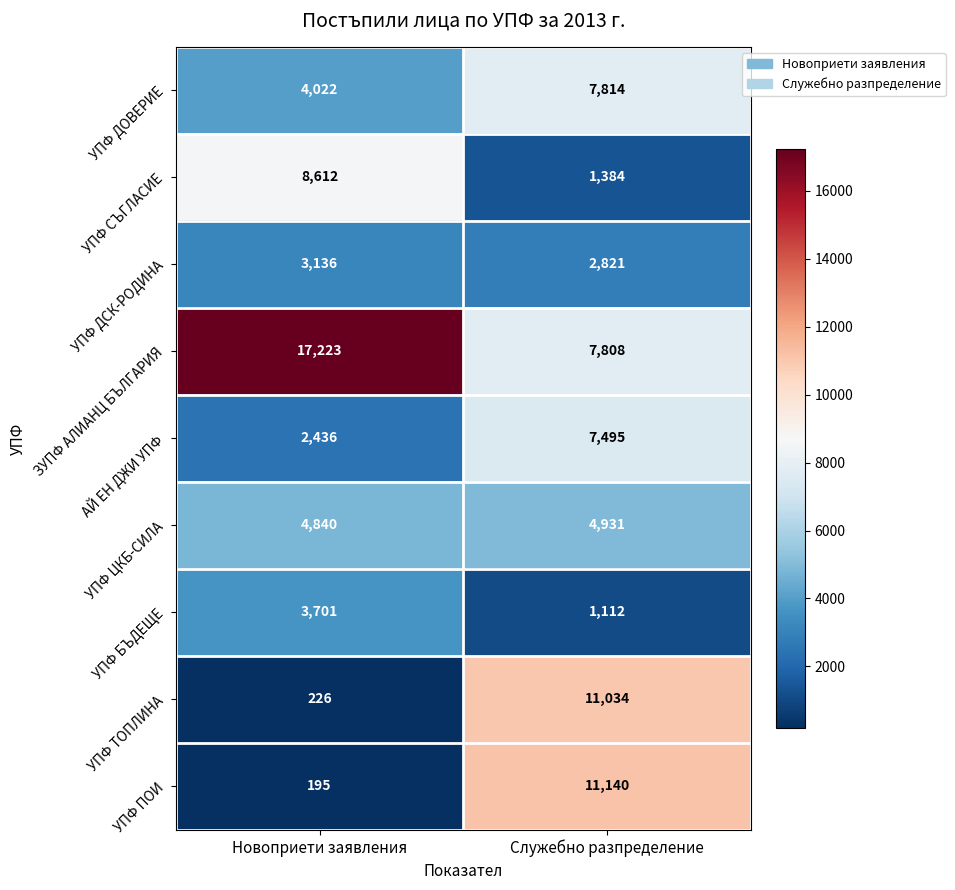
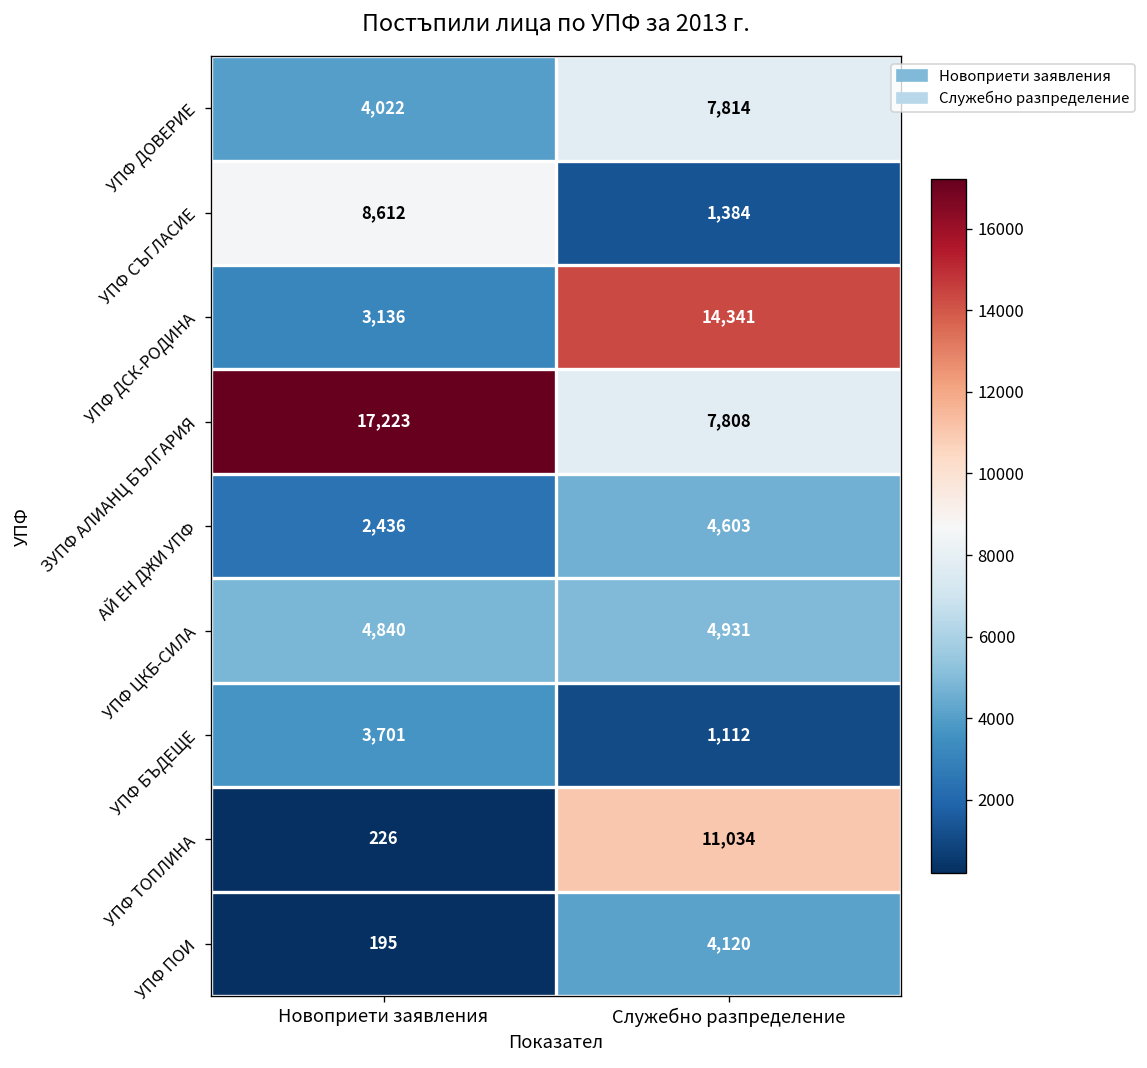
  {
    "УПФ ДОВЕРИЕ": {
      "Новоприети заявления": "4,022",
      "Служебно разпределение": "7,814"
    },
    "УПФ СЪГЛАСИЕ": {
      "Новоприети заявления": "8,612",
      "Служебно разпределение": "1,384"
    },
    "УПФ ДСК-РОДИНА": {
      "Новоприети заявления": "3,136",
-     "Служебно разпределение": "2,821"
+     "Служебно разпределение": "14,341"
    },
    "ЗУПФ АЛИАНЦ БЪЛГАРИЯ": {
      "Новоприети заявления": "17,223",
      "Служебно разпределение": "7,808"
    },
    "АЙ ЕН ДЖИ УПФ": {
      "Новоприети заявления": "2,436",
-     "Служебно разпределение": "7,495"
+     "Служебно разпределение": "4,603"
    },
    "УПФ ЦКБ-СИЛА": {
      "Новоприети заявления": "4,840",
      "Служебно разпределение": "4,931"
    },
    "УПФ БЪДЕЩЕ": {
      "Новоприети заявления": "3,701",
      "Служебно разпределение": "1,112"
    },
    "УПФ ТОПЛИНА": {
      "Новоприети заявления": "226",
      "Служебно разпределение": "11,034"
    },
    "УПФ ПОИ": {
      "Новоприети заявления": "195",
-     "Служебно разпределение": "11,140"
+     "Служебно разпределение": "4,120"
    }
  }
